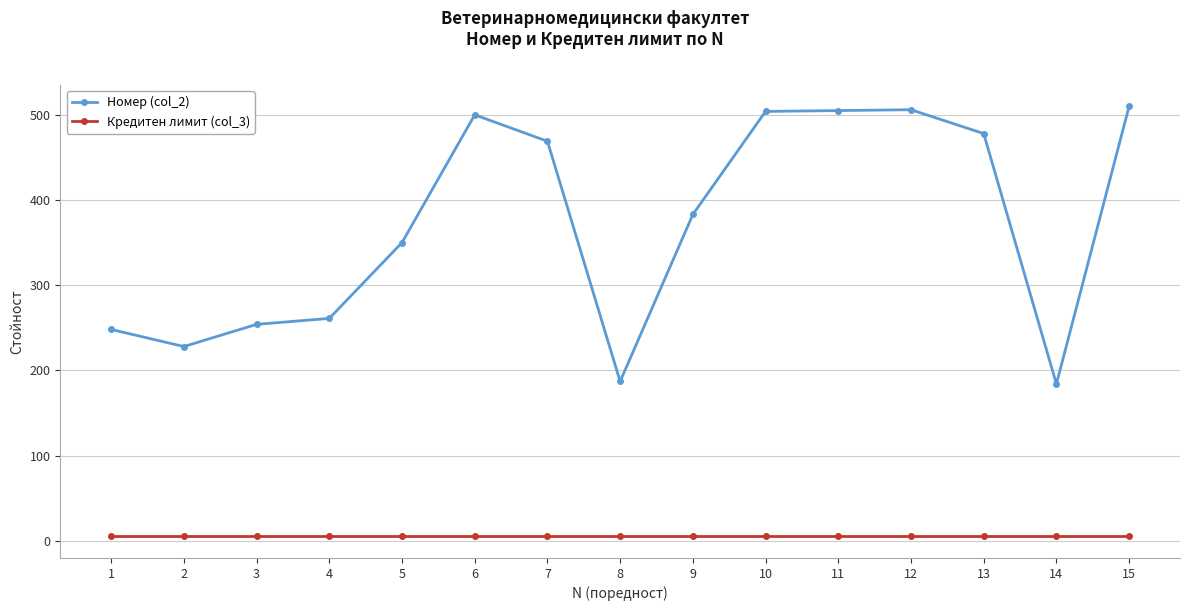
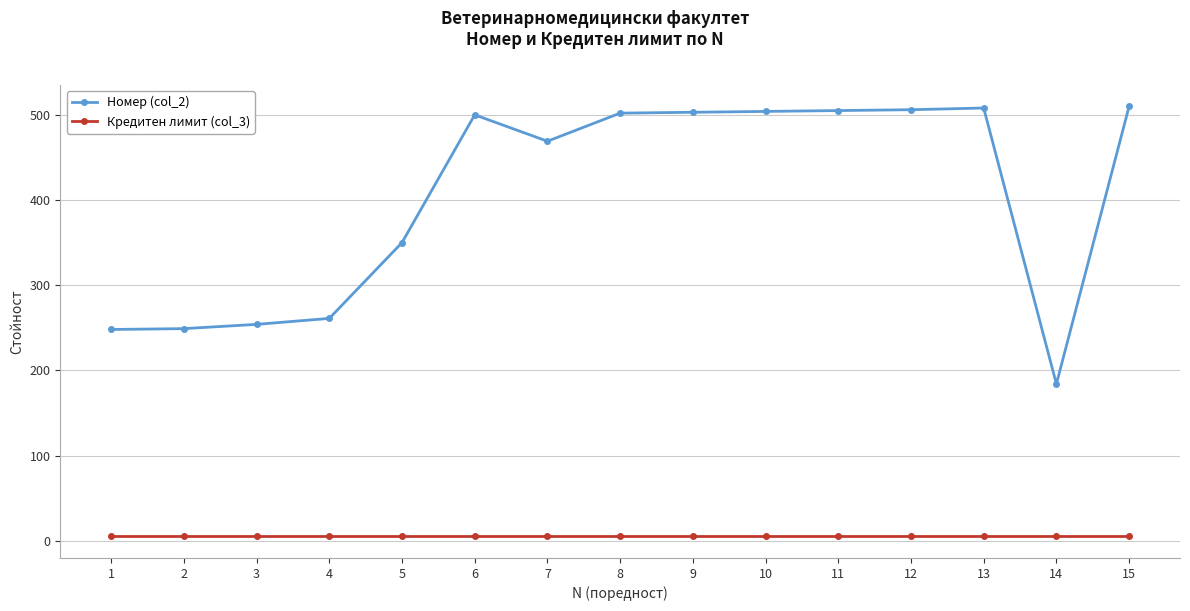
  {
    "Номер (col_2)": {
      "1": 250,
-     "2": 230,
+     "2": 250,
      "3": 250,
      "4": 260,
      "5": 350,
      "6": 500,
      "7": 470,
-     "8": 190,
-     "9": 380,
+     "8": 500,
+     "9": 500,
      "10": 500,
      "11": 510,
      "12": 510,
-     "13": 480,
+     "13": 510,
      "14": 180,
      "15": 510
    },
    "Кредитен лимит (col_3)": {
      "1": 10,
      "2": 10,
      "3": 10,
      "4": 10,
      "5": 10,
      "6": 10,
      "7": 10,
      "8": 10,
      "9": 10,
      "10": 10,
      "11": 10,
      "12": 10,
      "13": 10,
      "14": 10,
      "15": 10
    }
  }
